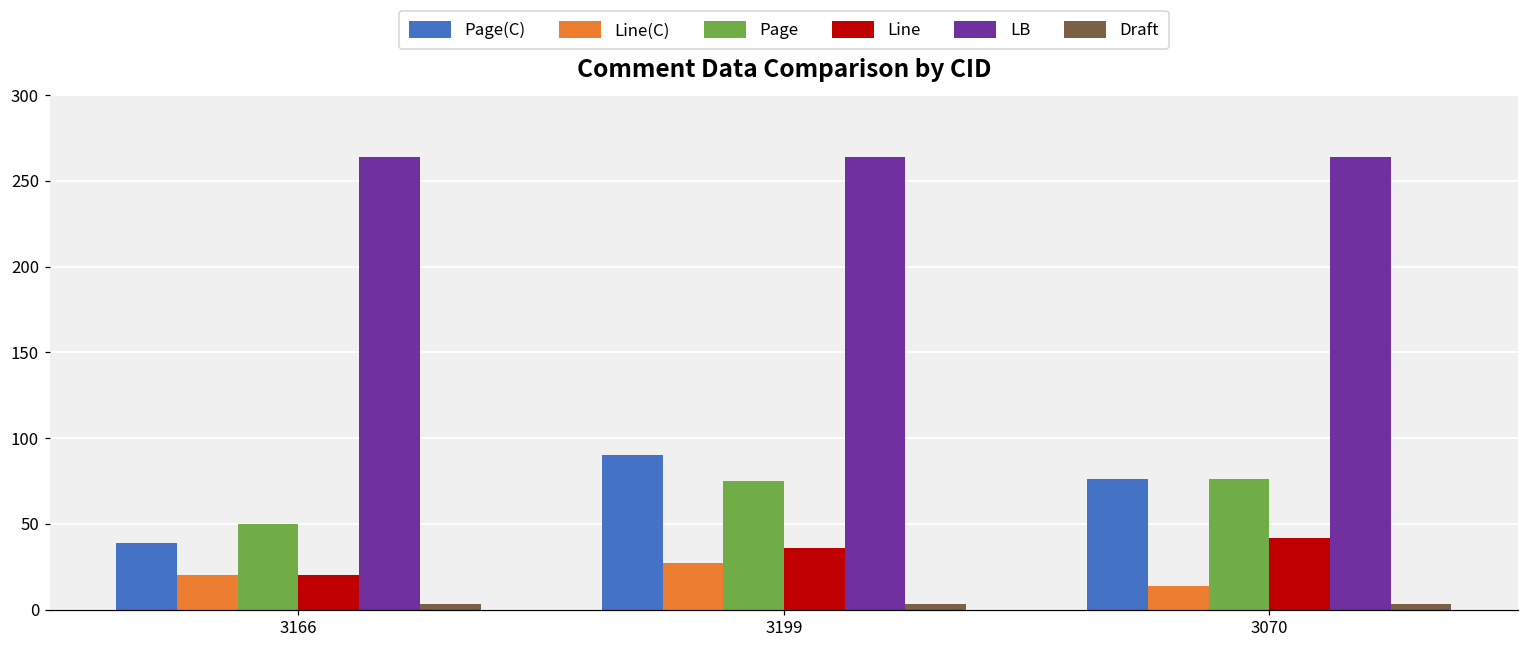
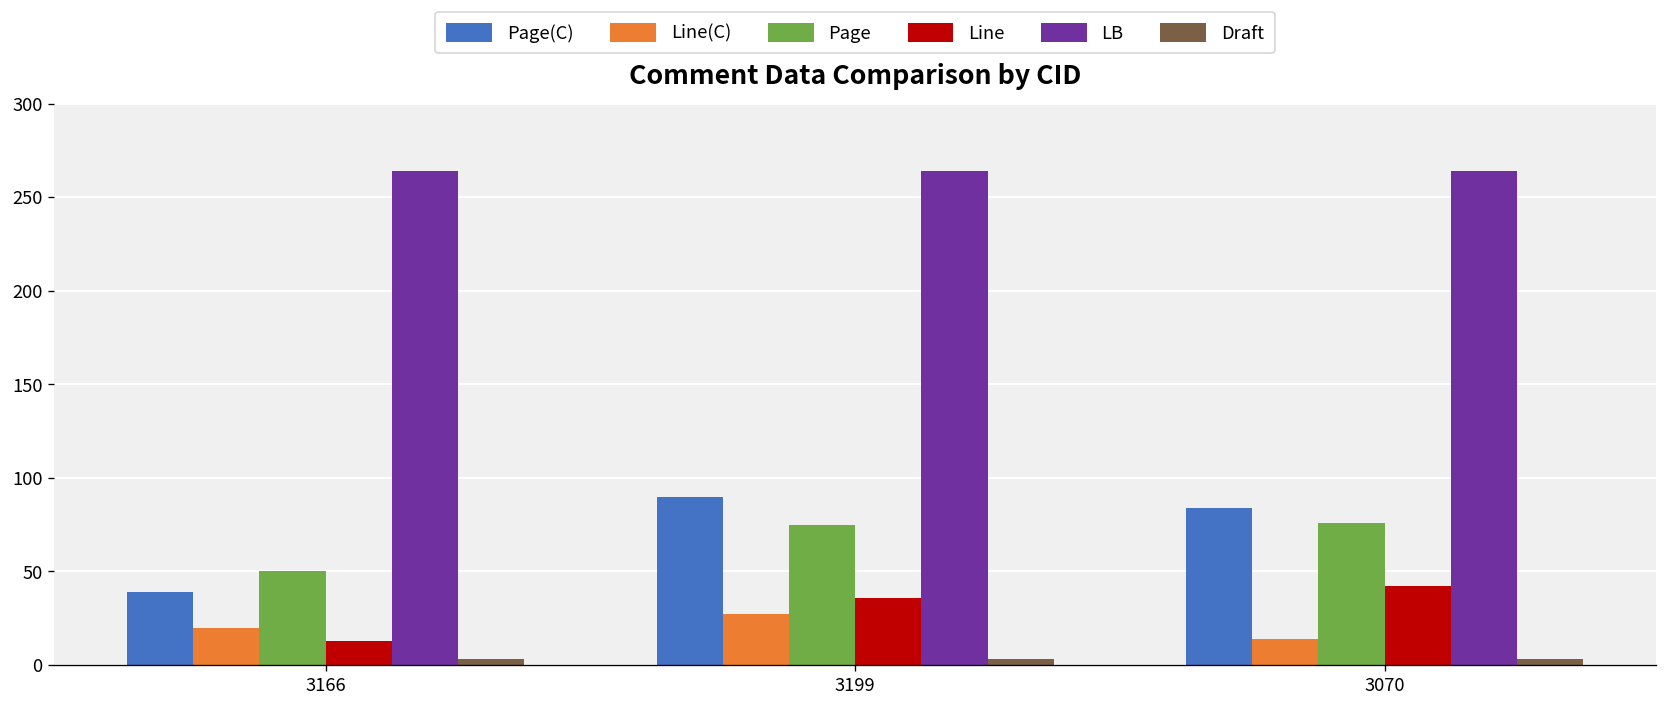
  {
    "Page(C)": {
      "3166": 39,
      "3199": 90,
-     "3070": 76
+     "3070": 84
    },
    "Line(C)": {
      "3166": 20,
      "3199": 27,
      "3070": 14
    },
    "Page": {
      "3166": 50,
      "3199": 75,
      "3070": 76
    },
    "Line": {
-     "3166": 20,
+     "3166": 13,
      "3199": 36,
      "3070": 42
    },
    "LB": {
      "3166": 264,
      "3199": 264,
      "3070": 264
    },
    "Draft": {
      "3166": 3,
      "3199": 3,
      "3070": 3
    }
  }
